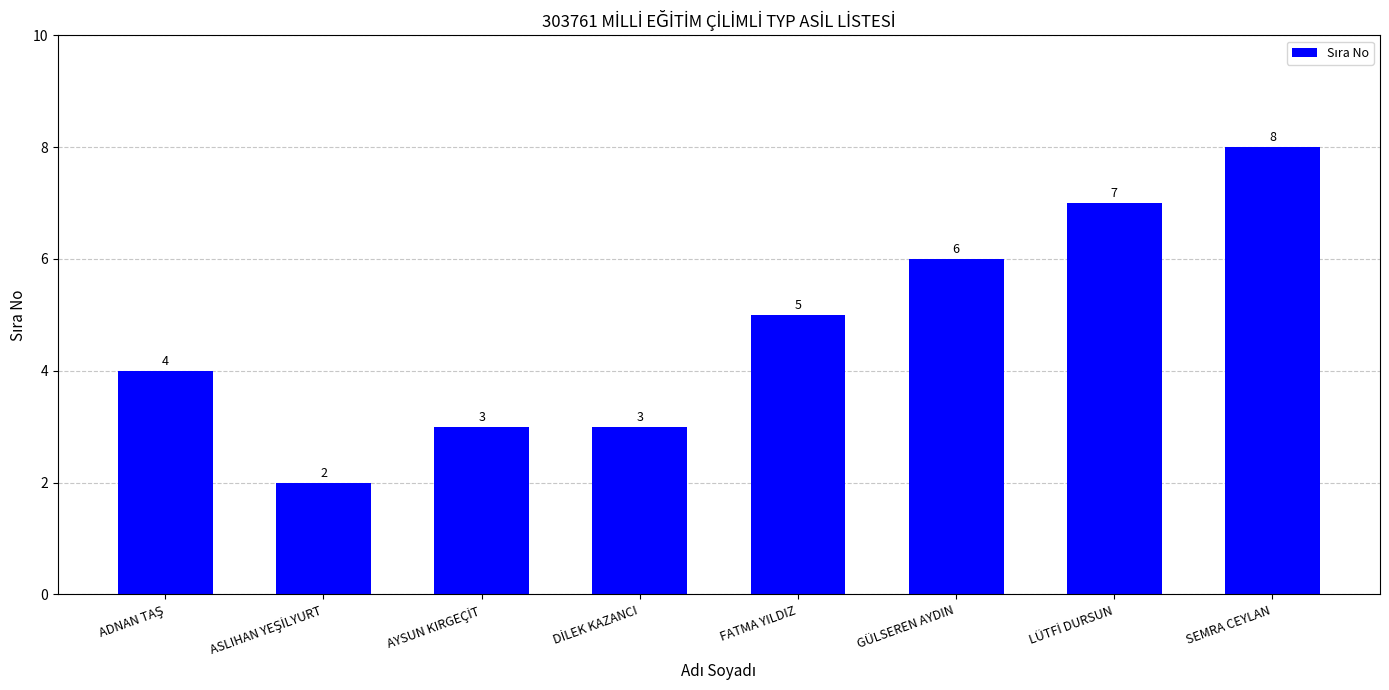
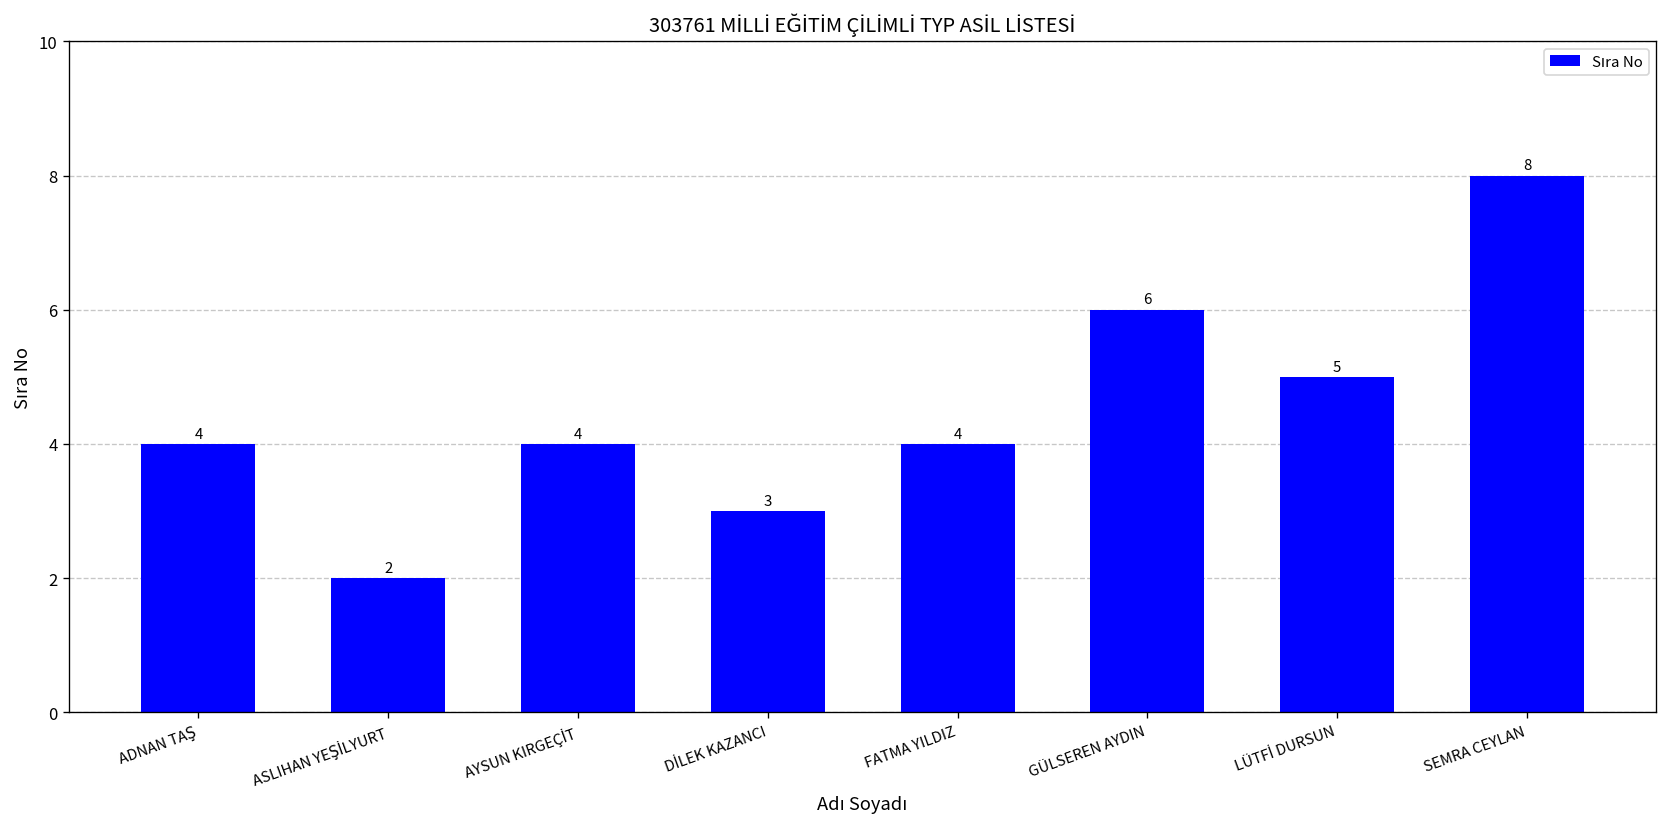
  {
    "ADNAN TAŞ": 4,
    "ASLIHAN YEŞİLYURT": 2,
-   "AYSUN KIRGEÇİT": 3,
+   "AYSUN KIRGEÇİT": 4,
    "DİLEK KAZANCI": 3,
-   "FATMA YILDIZ": 5,
+   "FATMA YILDIZ": 4,
    "GÜLSEREN AYDIN": 6,
-   "LÜTFİ DURSUN": 7,
+   "LÜTFİ DURSUN": 5,
    "SEMRA CEYLAN": 8
  }
